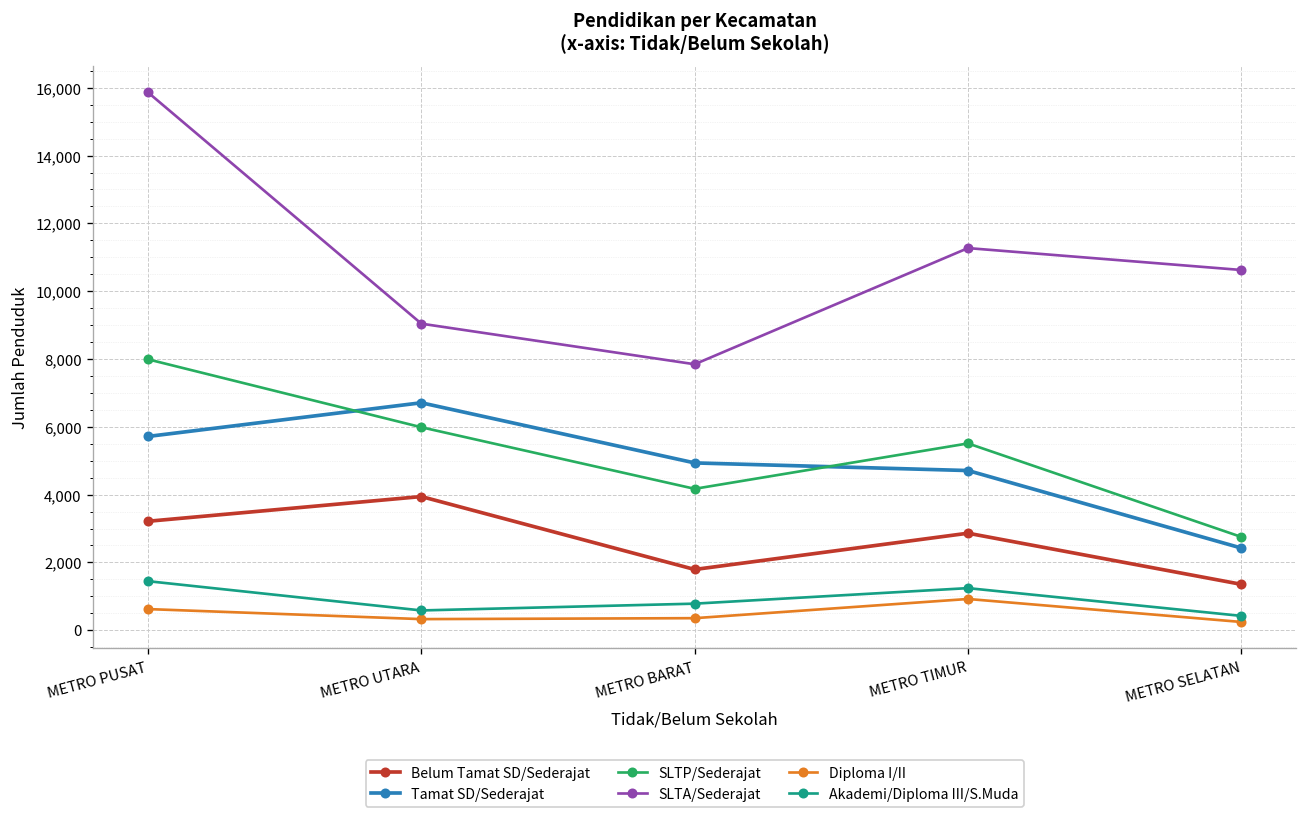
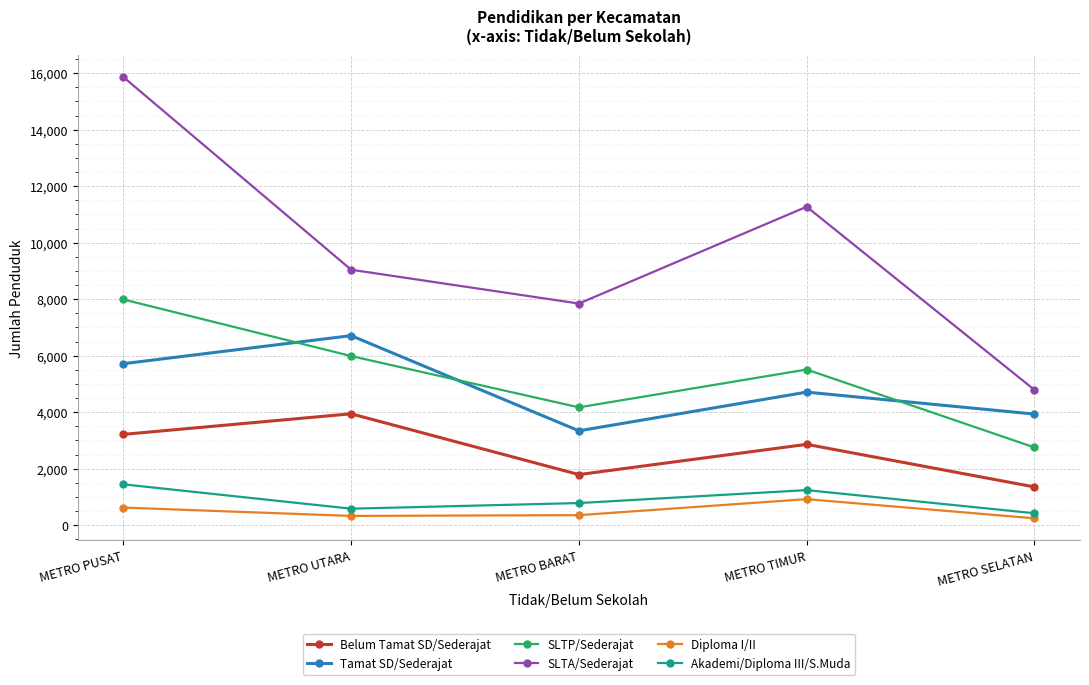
  {
    "Belum Tamat SD/Sederajat": {
      "METRO PUSAT": "3,200",
      "METRO UTARA": "3,900",
      "METRO BARAT": "1,800",
      "METRO TIMUR": "2,900",
      "METRO SELATAN": "1,400"
    },
    "Tamat SD/Sederajat": {
      "METRO PUSAT": "5,700",
      "METRO UTARA": "6,700",
-     "METRO BARAT": "4,900",
+     "METRO BARAT": "3,300",
      "METRO TIMUR": "4,700",
-     "METRO SELATAN": "2,400"
+     "METRO SELATAN": "3,900"
    },
    "SLTA/Sederajat": {
      "METRO PUSAT": "15,900",
      "METRO UTARA": "9,000",
      "METRO BARAT": "7,800",
      "METRO TIMUR": "11,300",
-     "METRO SELATAN": "10,600"
+     "METRO SELATAN": "4,800"
    },
    "Diploma I/II": {
      "METRO PUSAT": "600",
      "METRO UTARA": "300",
      "METRO BARAT": "400",
      "METRO TIMUR": "900",
      "METRO SELATAN": "200"
    }
  }
